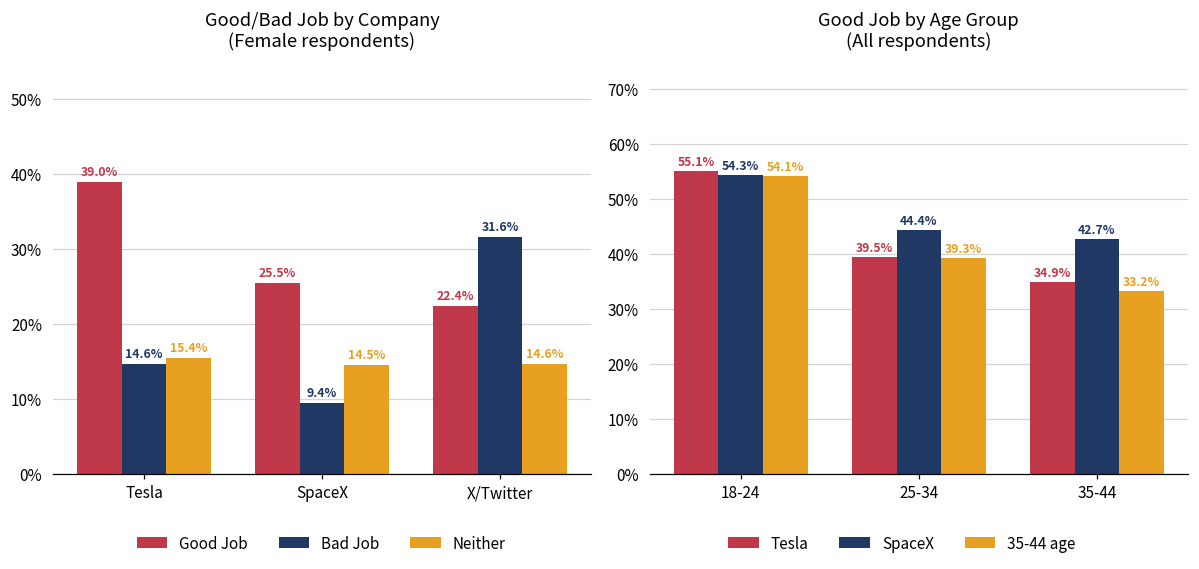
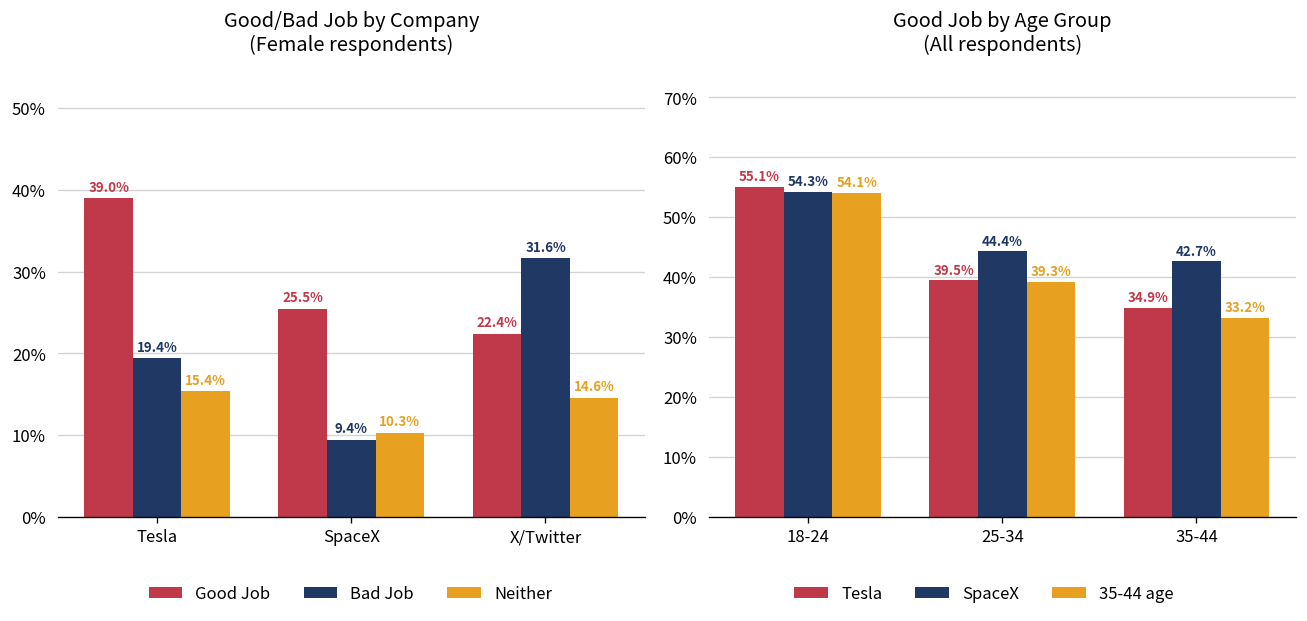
  {
    "Good/Bad Job by Company (Female respondents)": {
      "Good Job": {
        "Tesla": "39.0%",
        "SpaceX": "25.5%",
        "X/Twitter": "22.4%"
      },
      "Bad Job": {
-       "Tesla": "14.6%",
+       "Tesla": "19.4%",
        "SpaceX": "9.4%",
        "X/Twitter": "31.6%"
      },
      "Neither": {
        "Tesla": "15.4%",
-       "SpaceX": "14.5%",
+       "SpaceX": "10.3%",
        "X/Twitter": "14.6%"
      }
    },
    "Good Job by Age Group (All respondents)": {
      "Tesla": {
        "18-24": "55.1%",
        "25-34": "39.5%",
        "35-44": "34.9%"
      },
      "SpaceX": {
        "18-24": "54.3%",
        "25-34": "44.4%",
        "35-44": "42.7%"
      },
      "35-44 age": {
        "18-24": "54.1%",
        "25-34": "39.3%",
        "35-44": "33.2%"
      }
    }
  }
